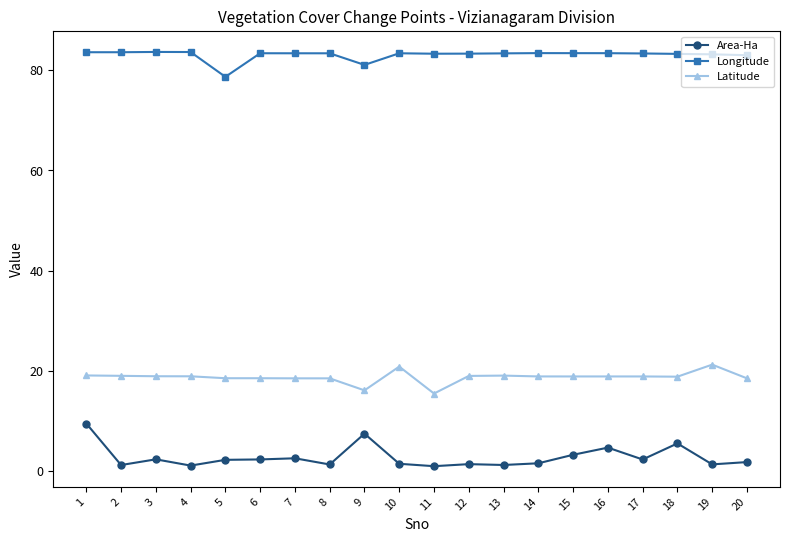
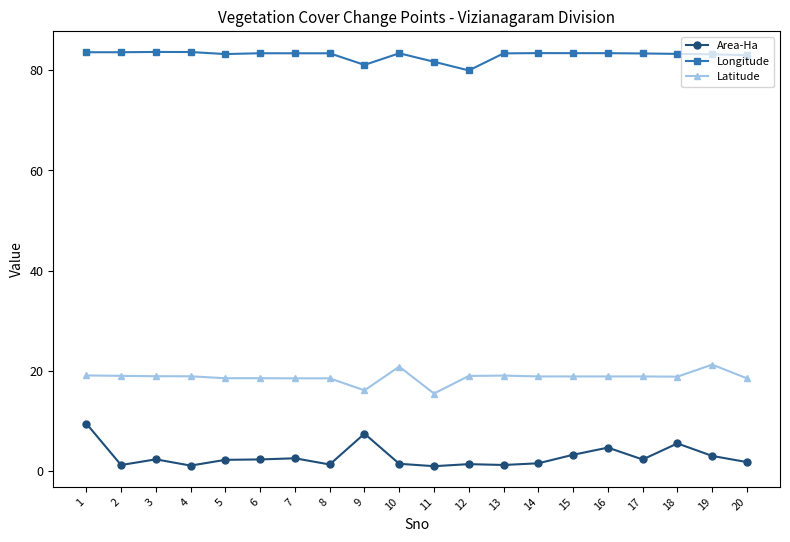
  {
    "Area-Ha": {
      "1": 9,
      "2": 1,
      "3": 2,
      "4": 1,
      "5": 2,
      "6": 2,
      "7": 2,
      "8": 1,
      "9": 7,
      "10": 1,
      "11": 1,
      "12": 1,
      "13": 1,
      "14": 1,
      "15": 3,
      "16": 5,
      "17": 2,
      "18": 5,
-     "19": 1,
+     "19": 3,
      "20": 2
    },
    "Longitude": {
      "1": 84,
      "2": 84,
      "3": 84,
      "4": 84,
-     "5": 79,
+     "5": 83,
      "6": 83,
      "7": 83,
      "8": 83,
      "9": 81,
      "10": 83,
-     "11": 83,
-     "12": 83,
+     "11": 82,
+     "12": 80,
      "13": 83,
      "14": 83,
      "15": 83,
      "16": 83,
      "17": 83,
      "18": 83
    },
    "Latitude": {
      "1": 19,
      "2": 19,
      "3": 19,
      "4": 19,
      "5": 18,
      "6": 18,
      "7": 18,
      "8": 18,
      "9": 16,
      "10": 21,
      "11": 15,
      "12": 19,
      "13": 19,
      "14": 19,
      "15": 19,
      "16": 19,
      "17": 19,
      "18": 19,
      "19": 21,
      "20": 18
    }
  }
